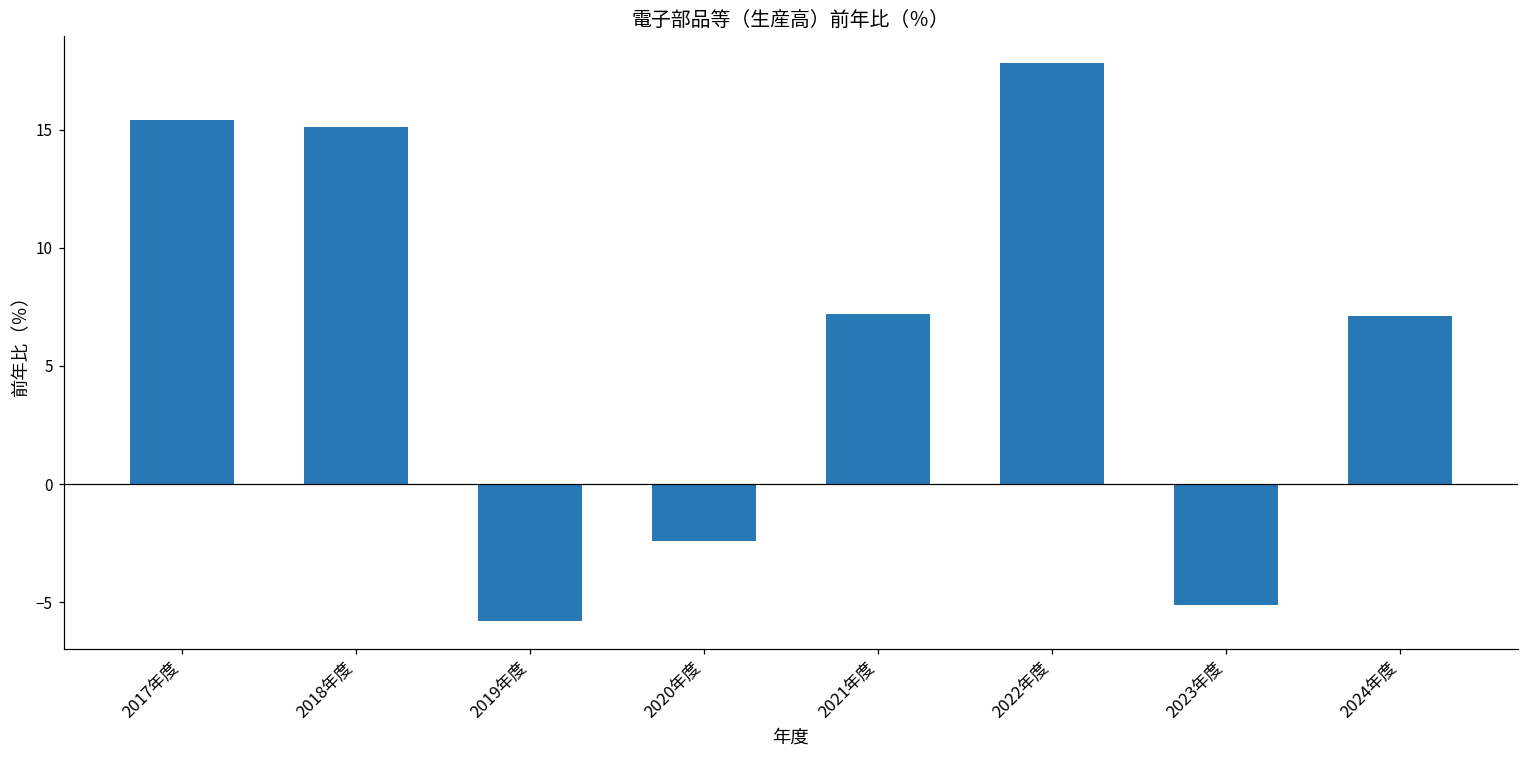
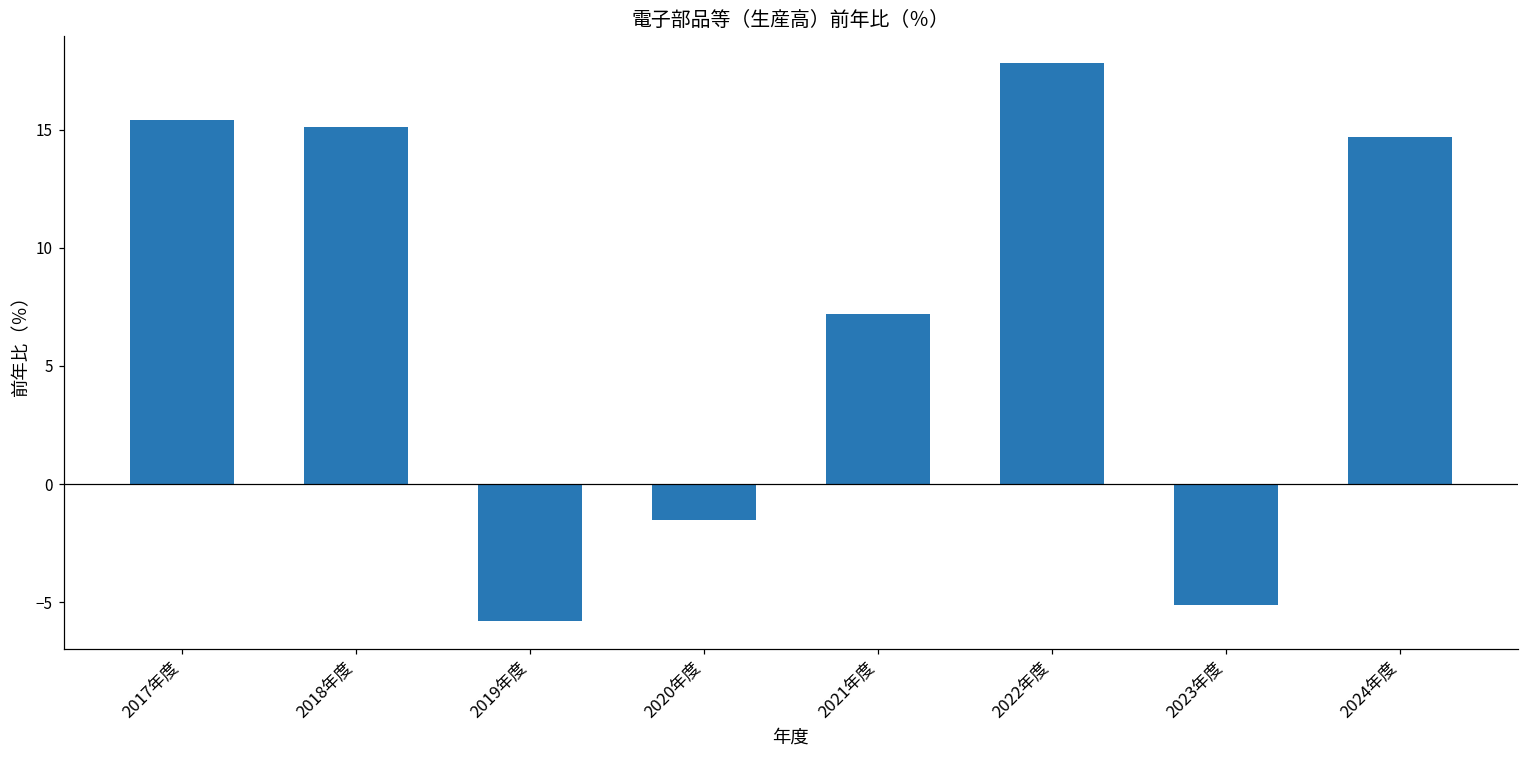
  {
    "2017年度": 15.4,
    "2018年度": 15.1,
    "2019年度": -5.8,
-   "2020年度": -2.4,
+   "2020年度": -1.5,
    "2021年度": 7.2,
    "2022年度": 17.8,
    "2023年度": -5.1,
-   "2024年度": 7.1
+   "2024年度": 14.7
  }
